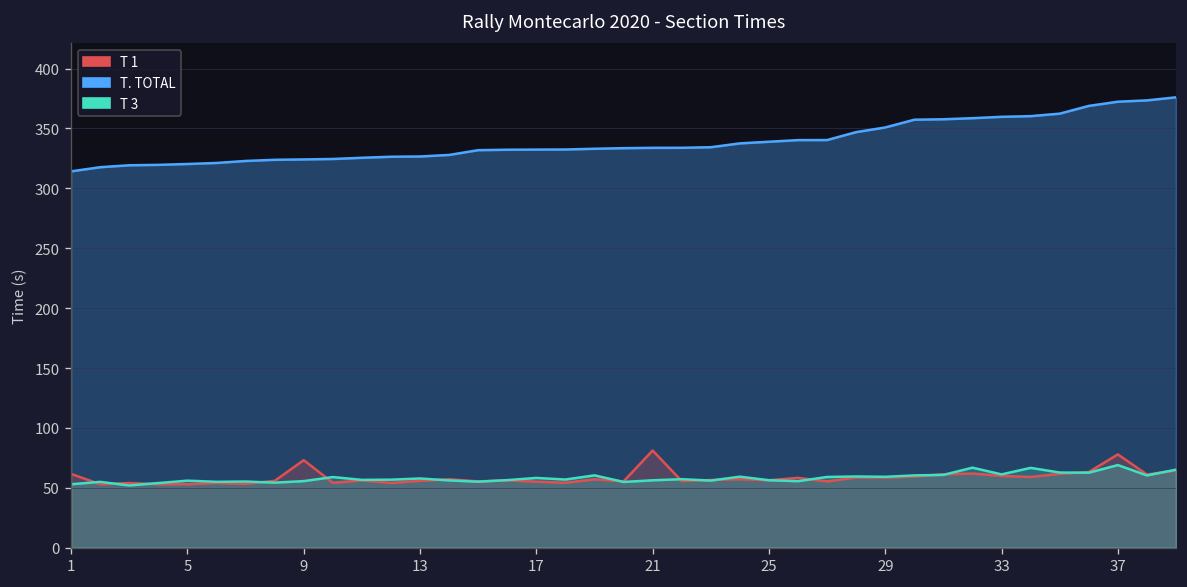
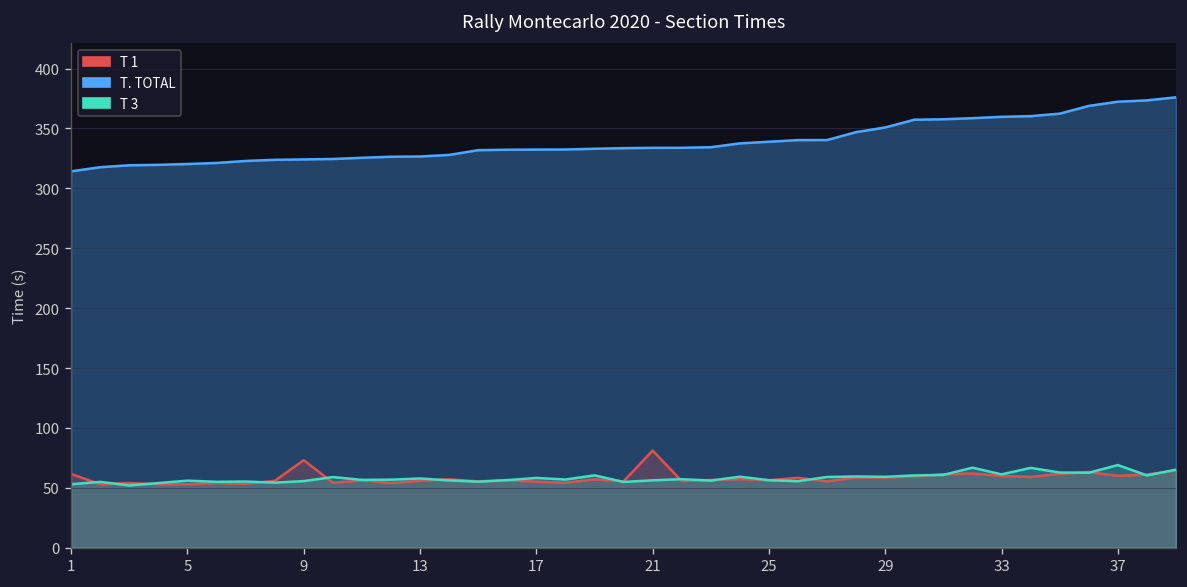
  {
    "T 1": {
      "1": 60,
      "5": 50,
      "9": 70,
      "17": 60,
      "21": 80,
-     "37": 80
+     "37": 60
    }
  }
